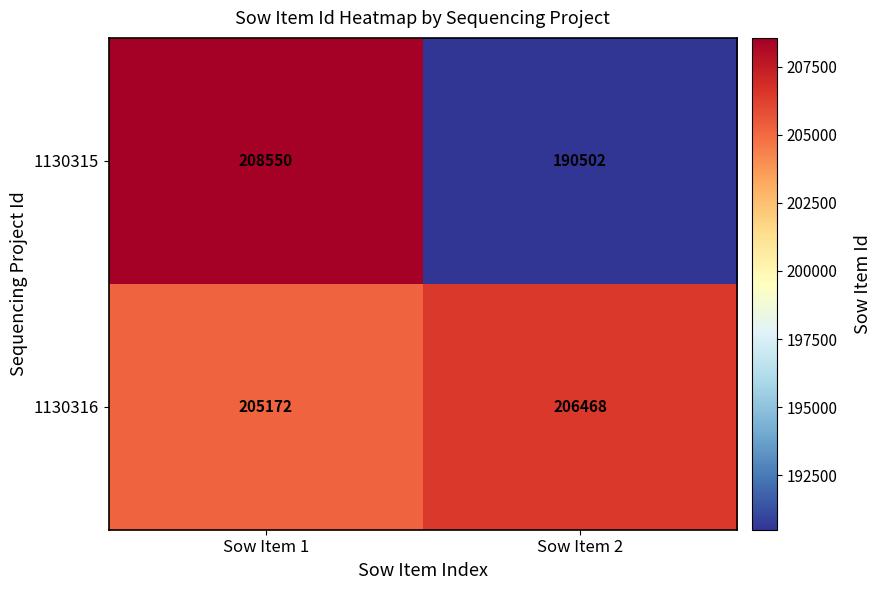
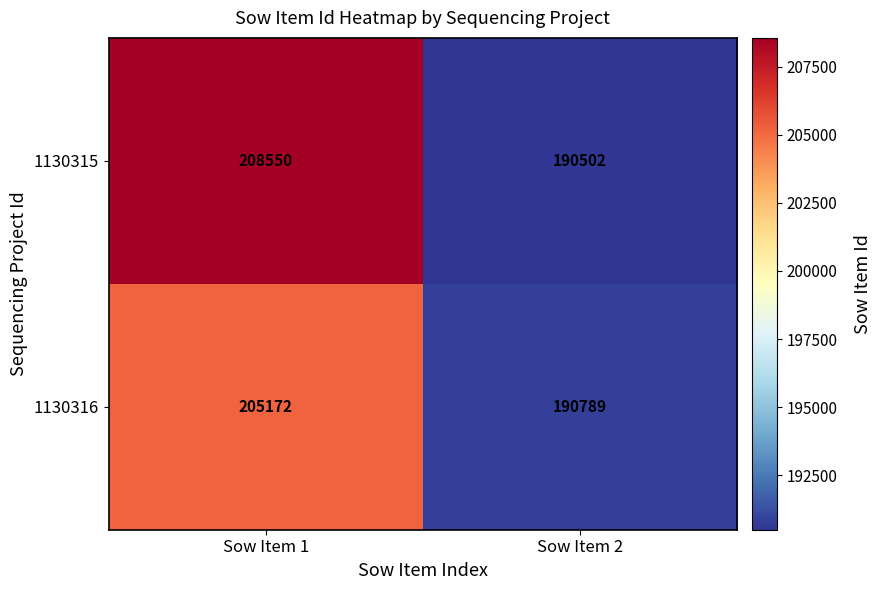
  {
    "1130315": {
      "Sow Item 1": 208550,
      "Sow Item 2": 190502
    },
    "1130316": {
      "Sow Item 1": 205172,
-     "Sow Item 2": 206468
+     "Sow Item 2": 190789
    }
  }
